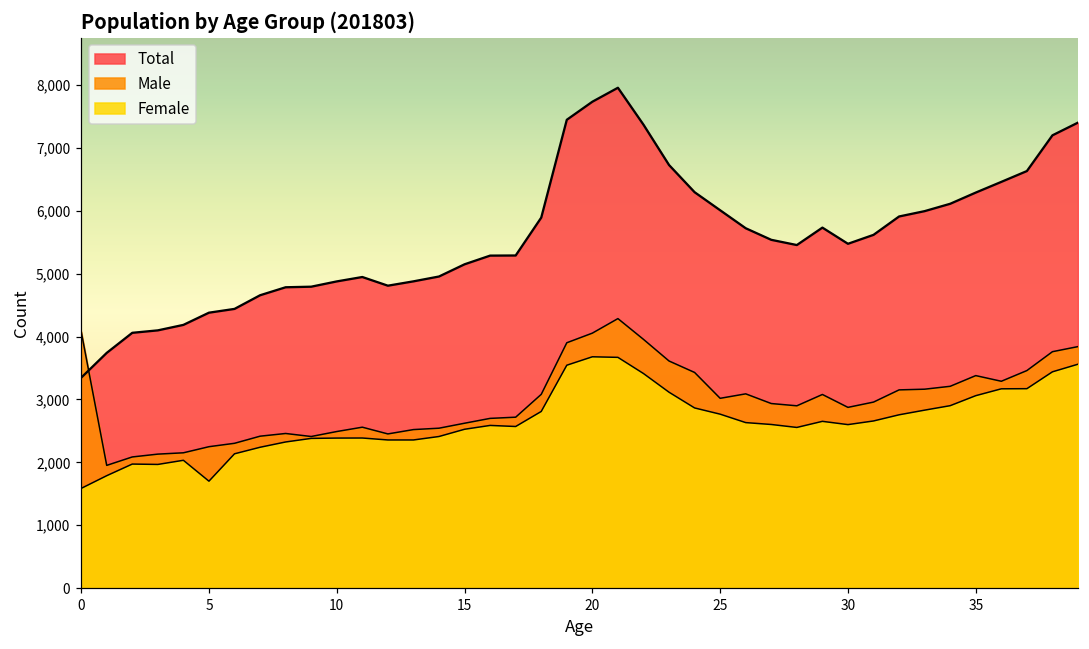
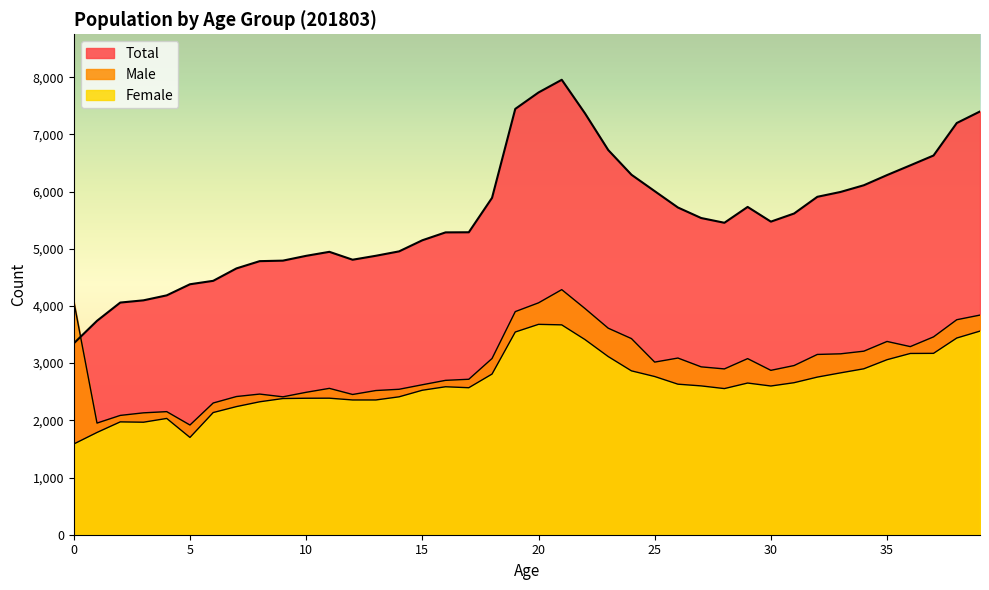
  {
    "Total": {
      "0": "3,300",
      "5": "4,400",
      "10": "4,900",
      "15": "5,100",
      "20": "7,700",
      "25": "6,000",
      "30": "5,500",
      "35": "6,300"
    },
    "Male": {
      "0": "4,100",
-     "5": "2,200",
+     "5": "1,900",
      "10": "2,500",
      "15": "2,600",
      "20": "4,100",
      "25": "3,000",
      "30": "2,900",
      "35": "3,400"
    },
    "Female": {
      "0": "1,600",
      "5": "1,700",
      "10": "2,400",
      "15": "2,500",
      "20": "3,700",
      "25": "2,800",
      "30": "2,600",
      "35": "3,100"
    }
  }
